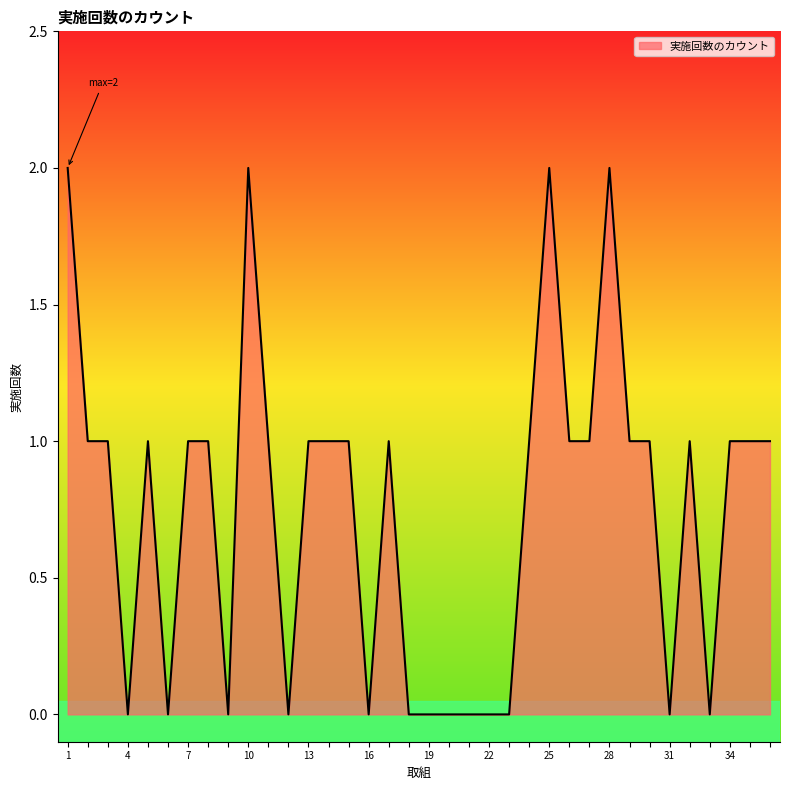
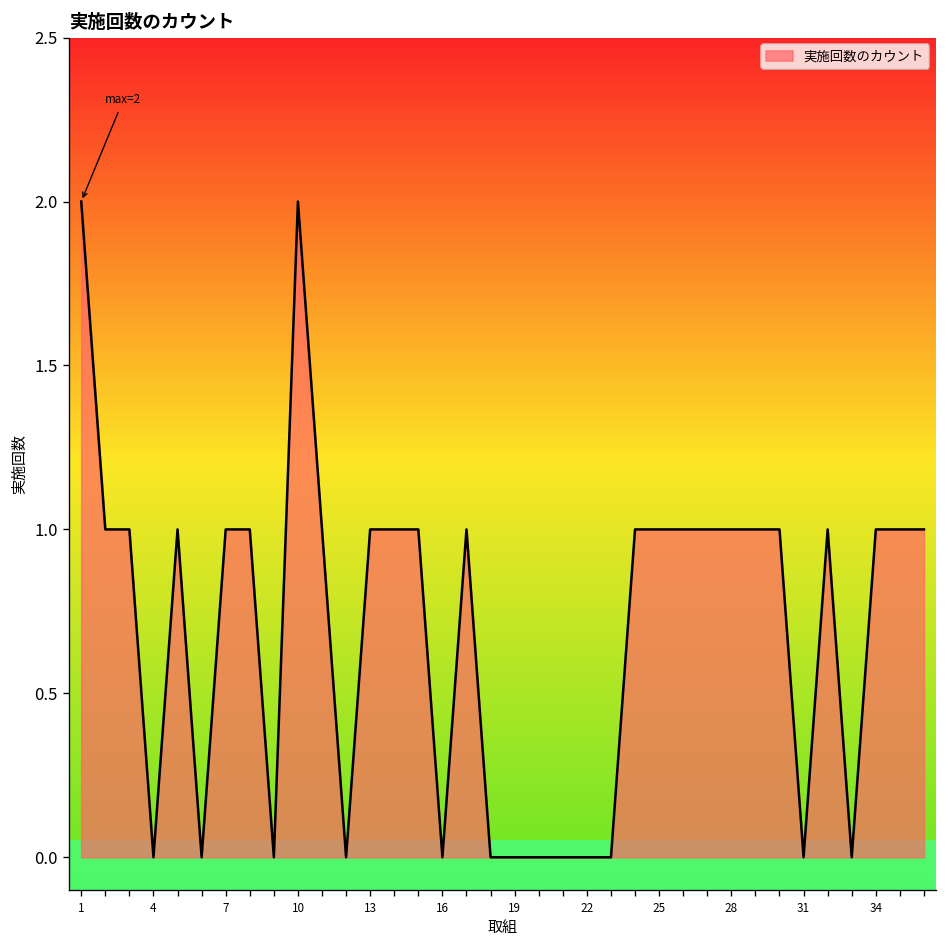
  {
    "7": 1,
    "10": 2,
    "13": 1,
-   "25": 2,
-   "28": 2,
+   "25": 1,
+   "28": 1,
    "34": 1
  }
